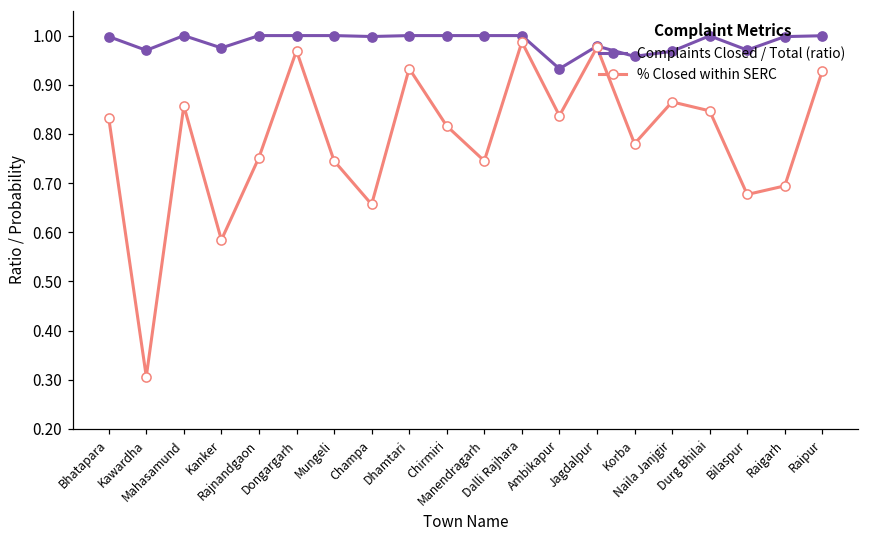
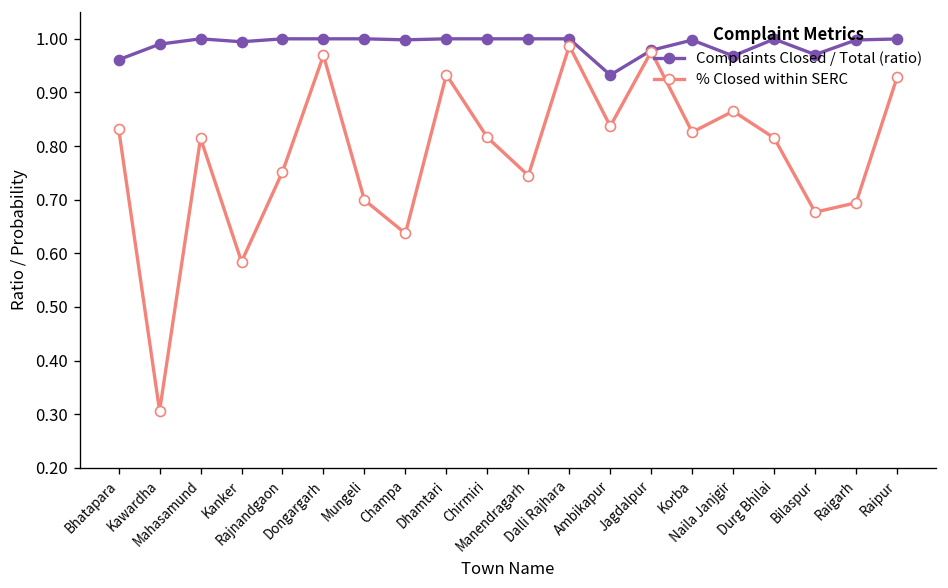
  {
    "Complaints Closed / Total (ratio)": {
-     "Bhatapara": 1.00,
-     "Kawardha": 0.97,
+     "Bhatapara": 0.96,
+     "Kawardha": 0.99,
      "Mahasamund": 1.00,
-     "Kanker": 0.97,
+     "Kanker": 0.99,
      "Rajnandgaon": 1.00,
      "Dongargarh": 1.00,
      "Mungeli": 1.00,
      "Champa": 1.00,
      "Dhamtari": 1.00,
      "Chirmiri": 1.00,
      "Manendragarh": 1.00,
      "Dalli Rajhara": 1.00,
      "Ambikapur": 0.93,
-     "Korba": 0.96,
+     "Korba": 1.00,
      "Naila Janjgir": 0.97,
      "Durg Bhilai": 1.00,
      "Bilaspur": 0.97,
      "Raigarh": 1.00,
      "Raipur": 1.00
    },
    "% Closed within SERC": {
      "Bhatapara": 0.83,
      "Kawardha": 0.31,
-     "Mahasamund": 0.86,
+     "Mahasamund": 0.81,
      "Kanker": 0.58,
      "Rajnandgaon": 0.75,
      "Dongargarh": 0.97,
-     "Mungeli": 0.75,
-     "Champa": 0.66,
+     "Mungeli": 0.70,
+     "Champa": 0.64,
      "Dhamtari": 0.93,
      "Chirmiri": 0.82,
      "Manendragarh": 0.75,
      "Dalli Rajhara": 0.99,
      "Ambikapur": 0.84,
-     "Korba": 0.78,
+     "Korba": 0.83,
      "Naila Janjgir": 0.87,
-     "Durg Bhilai": 0.85,
+     "Durg Bhilai": 0.82,
      "Bilaspur": 0.68,
      "Raigarh": 0.69,
      "Raipur": 0.93
    }
  }
